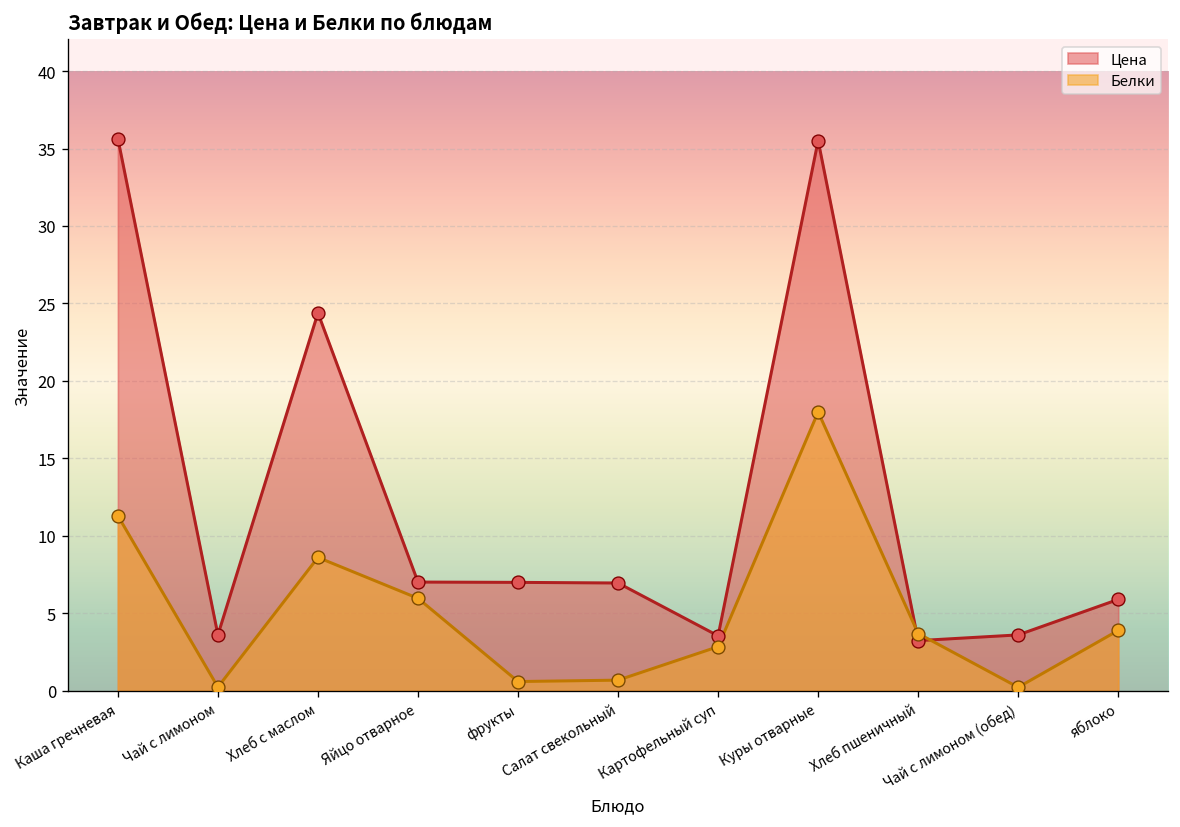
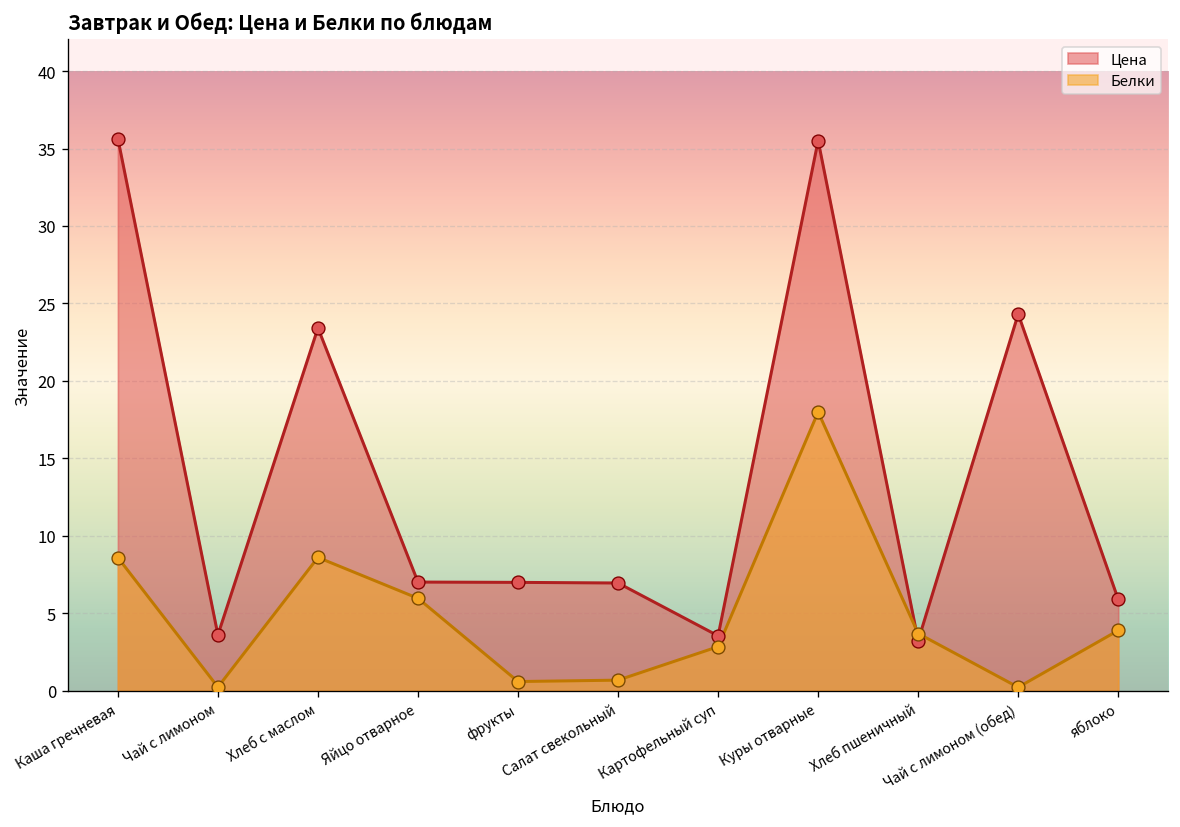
  {
    "Цена": {
      "Каша гречневая": 35.6,
      "Чай с лимоном": 3.6,
-     "Хлеб с маслом": 24.4,
+     "Хлеб с маслом": 23.4,
      "Яйцо отварное": 7.0,
      "фрукты": 7.0,
      "Салат свекольный": 7.0,
      "Картофельный суп": 3.6,
      "Куры отварные": 35.5,
      "Хлеб пшеничный": 3.2,
-     "Чай с лимоном (обед)": 3.6,
+     "Чай с лимоном (обед)": 24.3,
      "яблоко": 5.9
    },
    "Белки": {
-     "Каша гречневая": 11.3,
+     "Каша гречневая": 8.6,
      "Чай с лимоном": 0.2,
      "Хлеб с маслом": 8.6,
      "Яйцо отварное": 6.0,
      "фрукты": 0.6,
      "Салат свекольный": 0.7,
      "Картофельный суп": 2.9,
      "Куры отварные": 18.0,
      "Хлеб пшеничный": 3.7,
      "Чай с лимоном (обед)": 0.2,
      "яблоко": 3.9
    }
  }
